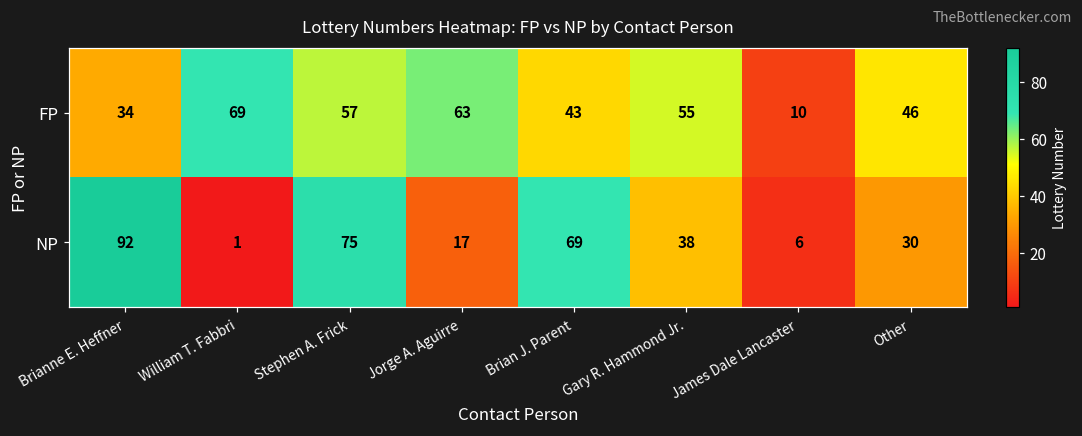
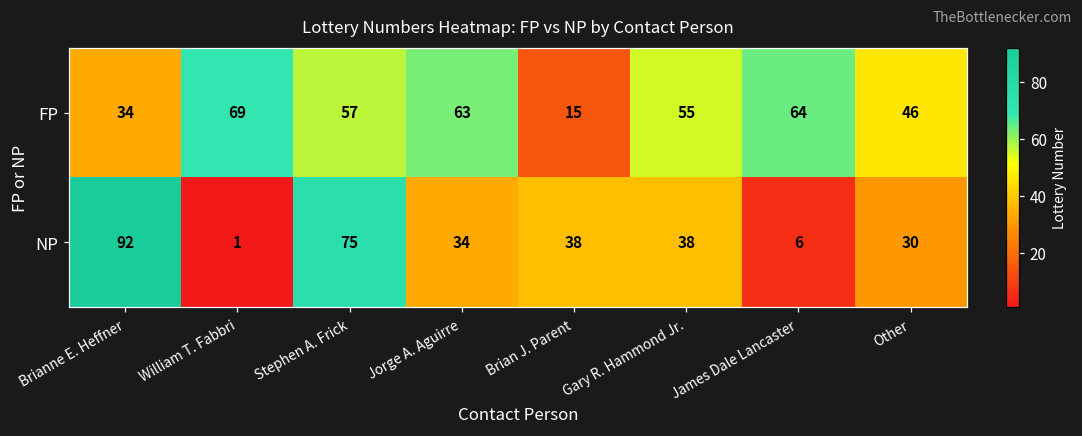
  {
    "FP": {
      "Brianne E. Heffner": 34,
      "William T. Fabbri": 69,
      "Stephen A. Frick": 57,
      "Jorge A. Aguirre": 63,
-     "Brian J. Parent": 43,
+     "Brian J. Parent": 15,
      "Gary R. Hammond Jr.": 55,
-     "James Dale Lancaster": 10,
+     "James Dale Lancaster": 64,
      "Other": 46
    },
    "NP": {
      "Brianne E. Heffner": 92,
      "William T. Fabbri": 1,
      "Stephen A. Frick": 75,
-     "Jorge A. Aguirre": 17,
-     "Brian J. Parent": 69,
+     "Jorge A. Aguirre": 34,
+     "Brian J. Parent": 38,
      "Gary R. Hammond Jr.": 38,
      "James Dale Lancaster": 6,
      "Other": 30
    }
  }
